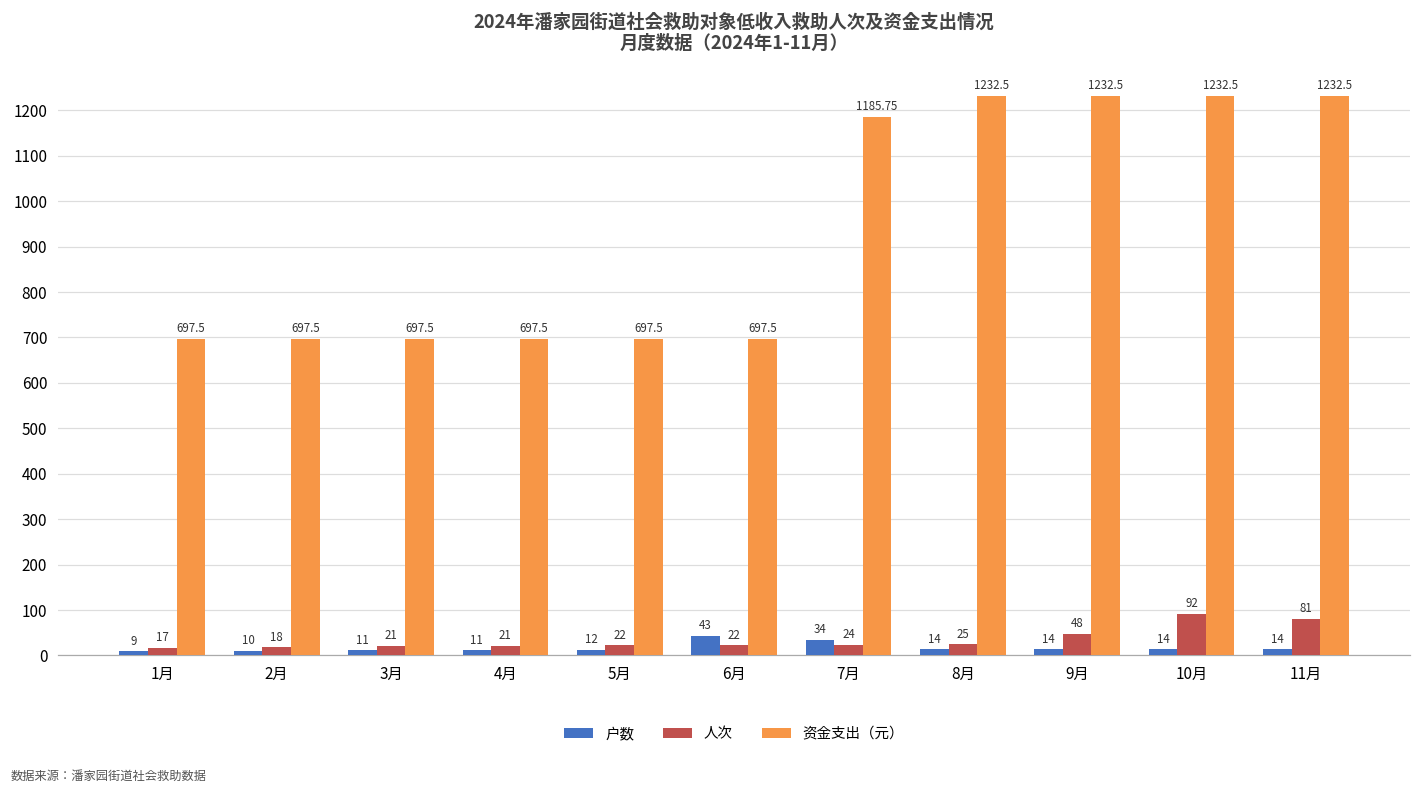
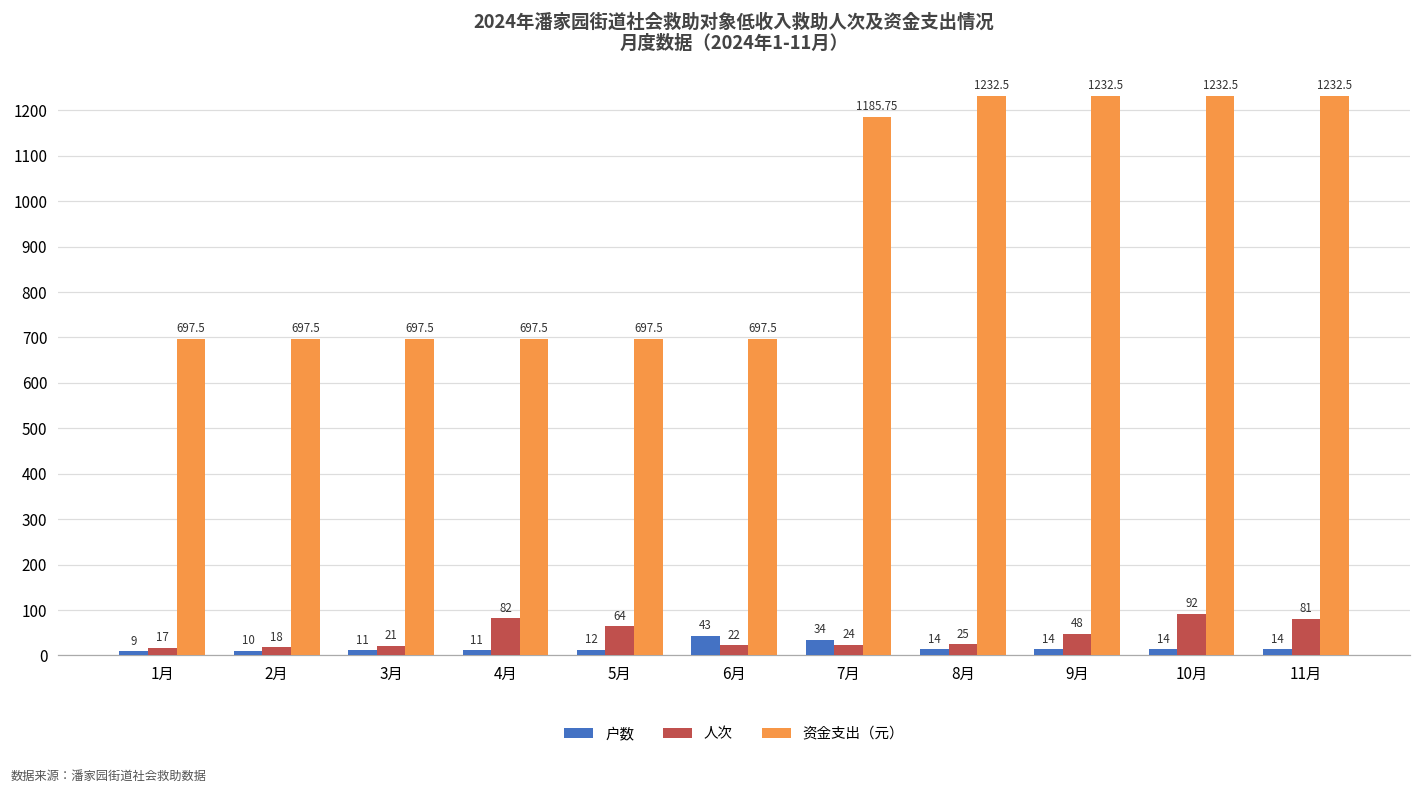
  {
    "户数": {
      "1月": 9,
      "2月": 10,
      "3月": 11,
      "4月": 11,
      "5月": 12,
      "6月": 43,
      "7月": 34,
      "8月": 14,
      "9月": 14,
      "10月": 14,
      "11月": 14
    },
    "人次": {
      "1月": 17,
      "2月": 18,
      "3月": 21,
-     "4月": 21,
-     "5月": 22,
+     "4月": 82,
+     "5月": 64,
      "6月": 22,
      "7月": 24,
      "8月": 25,
      "9月": 48,
      "10月": 92,
      "11月": 81
    },
    "资金支出（元）": {
      "1月": 697.5,
      "2月": 697.5,
      "3月": 697.5,
      "4月": 697.5,
      "5月": 697.5,
      "6月": 697.5,
      "7月": 1185.75,
      "8月": 1232.5,
      "9月": 1232.5,
      "10月": 1232.5,
      "11月": 1232.5
    }
  }
